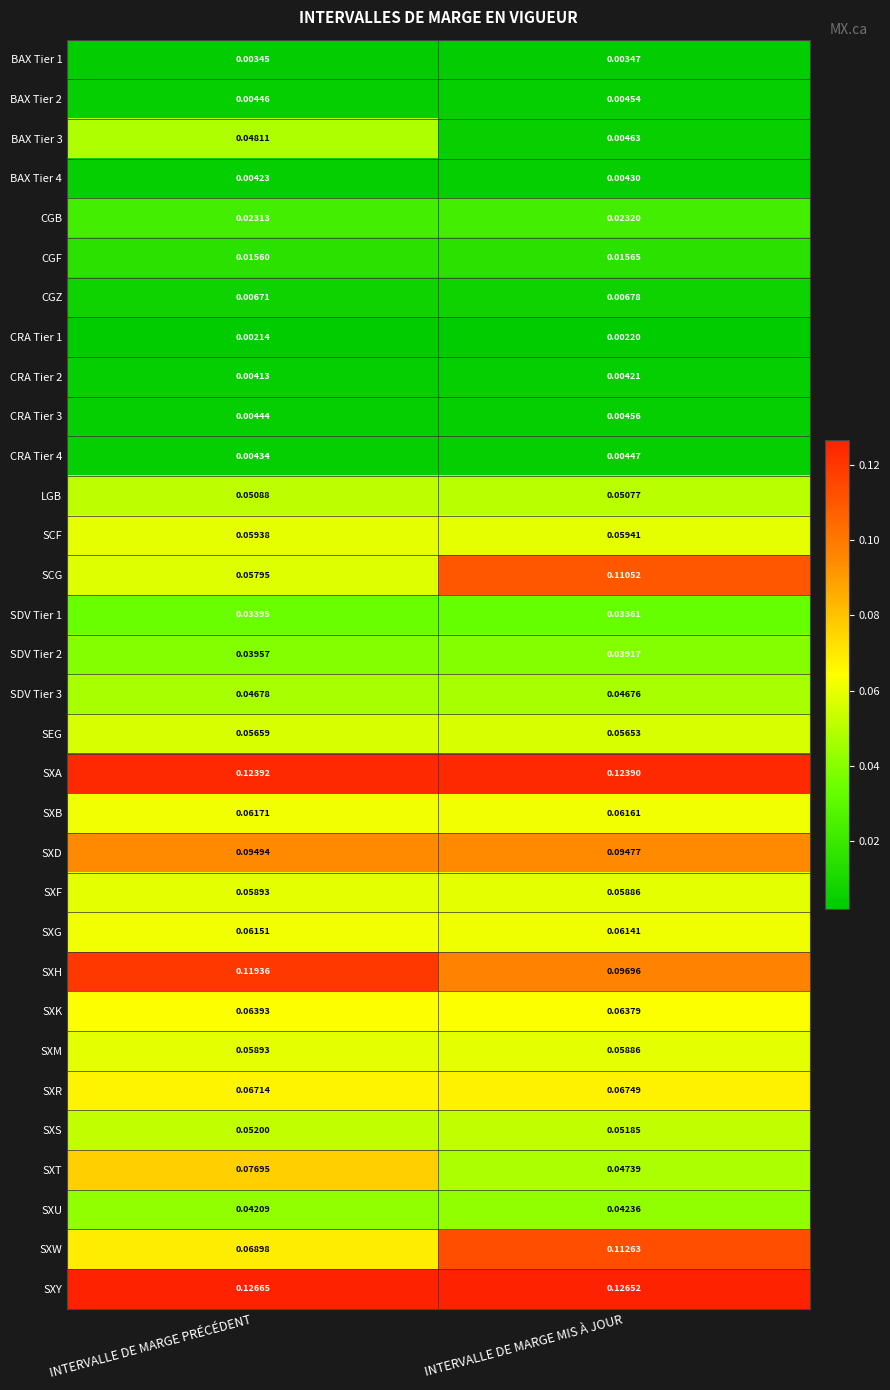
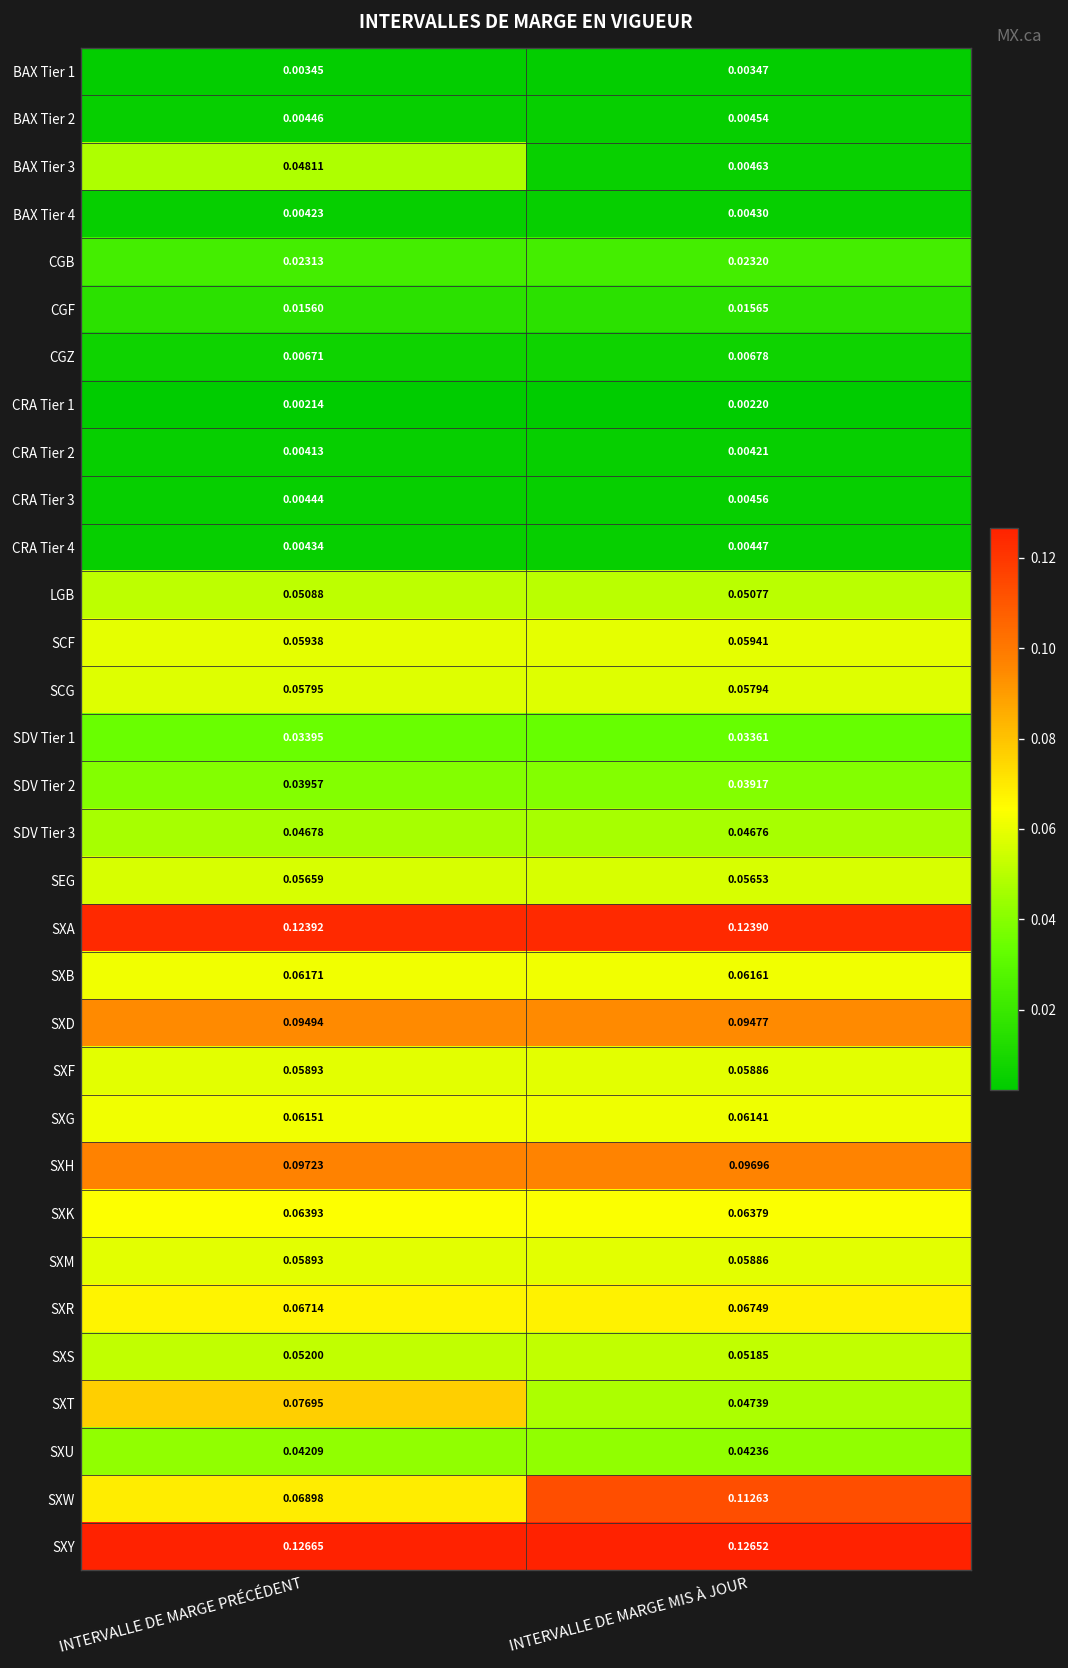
  {
    "BAX Tier 1": {
      "INTERVALLE DE MARGE PRÉCÉDENT": 0.00345,
      "INTERVALLE DE MARGE MIS À JOUR": 0.00347
    },
    "BAX Tier 2": {
      "INTERVALLE DE MARGE PRÉCÉDENT": 0.00446,
      "INTERVALLE DE MARGE MIS À JOUR": 0.00454
    },
    "BAX Tier 3": {
      "INTERVALLE DE MARGE PRÉCÉDENT": 0.04811,
      "INTERVALLE DE MARGE MIS À JOUR": 0.00463
    },
    "BAX Tier 4": {
      "INTERVALLE DE MARGE PRÉCÉDENT": 0.00423,
      "INTERVALLE DE MARGE MIS À JOUR": 0.00430
    },
    "CGB": {
      "INTERVALLE DE MARGE PRÉCÉDENT": 0.02313,
      "INTERVALLE DE MARGE MIS À JOUR": 0.02320
    },
    "CGF": {
      "INTERVALLE DE MARGE PRÉCÉDENT": 0.01560,
      "INTERVALLE DE MARGE MIS À JOUR": 0.01565
    },
    "CGZ": {
      "INTERVALLE DE MARGE PRÉCÉDENT": 0.00671,
      "INTERVALLE DE MARGE MIS À JOUR": 0.00678
    },
    "CRA Tier 1": {
      "INTERVALLE DE MARGE PRÉCÉDENT": 0.00214,
      "INTERVALLE DE MARGE MIS À JOUR": 0.00220
    },
    "CRA Tier 2": {
      "INTERVALLE DE MARGE PRÉCÉDENT": 0.00413,
      "INTERVALLE DE MARGE MIS À JOUR": 0.00421
    },
    "CRA Tier 3": {
      "INTERVALLE DE MARGE PRÉCÉDENT": 0.00444,
      "INTERVALLE DE MARGE MIS À JOUR": 0.00456
    },
    "CRA Tier 4": {
      "INTERVALLE DE MARGE PRÉCÉDENT": 0.00434,
      "INTERVALLE DE MARGE MIS À JOUR": 0.00447
    },
    "LGB": {
      "INTERVALLE DE MARGE PRÉCÉDENT": 0.05088,
      "INTERVALLE DE MARGE MIS À JOUR": 0.05077
    },
    "SCF": {
      "INTERVALLE DE MARGE PRÉCÉDENT": 0.05938,
      "INTERVALLE DE MARGE MIS À JOUR": 0.05941
    },
    "SCG": {
      "INTERVALLE DE MARGE PRÉCÉDENT": 0.05795,
-     "INTERVALLE DE MARGE MIS À JOUR": 0.11052
+     "INTERVALLE DE MARGE MIS À JOUR": 0.05794
    },
    "SDV Tier 1": {
      "INTERVALLE DE MARGE PRÉCÉDENT": 0.03395,
      "INTERVALLE DE MARGE MIS À JOUR": 0.03361
    },
    "SDV Tier 2": {
      "INTERVALLE DE MARGE PRÉCÉDENT": 0.03957,
      "INTERVALLE DE MARGE MIS À JOUR": 0.03917
    },
    "SDV Tier 3": {
      "INTERVALLE DE MARGE PRÉCÉDENT": 0.04678,
      "INTERVALLE DE MARGE MIS À JOUR": 0.04676
    },
    "SEG": {
      "INTERVALLE DE MARGE PRÉCÉDENT": 0.05659,
      "INTERVALLE DE MARGE MIS À JOUR": 0.05653
    },
    "SXA": {
      "INTERVALLE DE MARGE PRÉCÉDENT": 0.12392,
      "INTERVALLE DE MARGE MIS À JOUR": 0.12390
    },
    "SXB": {
      "INTERVALLE DE MARGE PRÉCÉDENT": 0.06171,
      "INTERVALLE DE MARGE MIS À JOUR": 0.06161
    },
    "SXD": {
      "INTERVALLE DE MARGE PRÉCÉDENT": 0.09494,
      "INTERVALLE DE MARGE MIS À JOUR": 0.09477
    },
    "SXF": {
      "INTERVALLE DE MARGE PRÉCÉDENT": 0.05893,
      "INTERVALLE DE MARGE MIS À JOUR": 0.05886
    },
    "SXG": {
      "INTERVALLE DE MARGE PRÉCÉDENT": 0.06151,
      "INTERVALLE DE MARGE MIS À JOUR": 0.06141
    },
    "SXH": {
-     "INTERVALLE DE MARGE PRÉCÉDENT": 0.11936,
+     "INTERVALLE DE MARGE PRÉCÉDENT": 0.09723,
      "INTERVALLE DE MARGE MIS À JOUR": 0.09696
    },
    "SXK": {
      "INTERVALLE DE MARGE PRÉCÉDENT": 0.06393,
      "INTERVALLE DE MARGE MIS À JOUR": 0.06379
    },
    "SXM": {
      "INTERVALLE DE MARGE PRÉCÉDENT": 0.05893,
      "INTERVALLE DE MARGE MIS À JOUR": 0.05886
    },
    "SXR": {
      "INTERVALLE DE MARGE PRÉCÉDENT": 0.06714,
      "INTERVALLE DE MARGE MIS À JOUR": 0.06749
    },
    "SXS": {
      "INTERVALLE DE MARGE PRÉCÉDENT": 0.05200,
      "INTERVALLE DE MARGE MIS À JOUR": 0.05185
    },
    "SXT": {
      "INTERVALLE DE MARGE PRÉCÉDENT": 0.07695,
      "INTERVALLE DE MARGE MIS À JOUR": 0.04739
    },
    "SXU": {
      "INTERVALLE DE MARGE PRÉCÉDENT": 0.04209,
      "INTERVALLE DE MARGE MIS À JOUR": 0.04236
    },
    "SXW": {
      "INTERVALLE DE MARGE PRÉCÉDENT": 0.06898,
      "INTERVALLE DE MARGE MIS À JOUR": 0.11263
    },
    "SXY": {
      "INTERVALLE DE MARGE PRÉCÉDENT": 0.12665,
      "INTERVALLE DE MARGE MIS À JOUR": 0.12652
    }
  }
